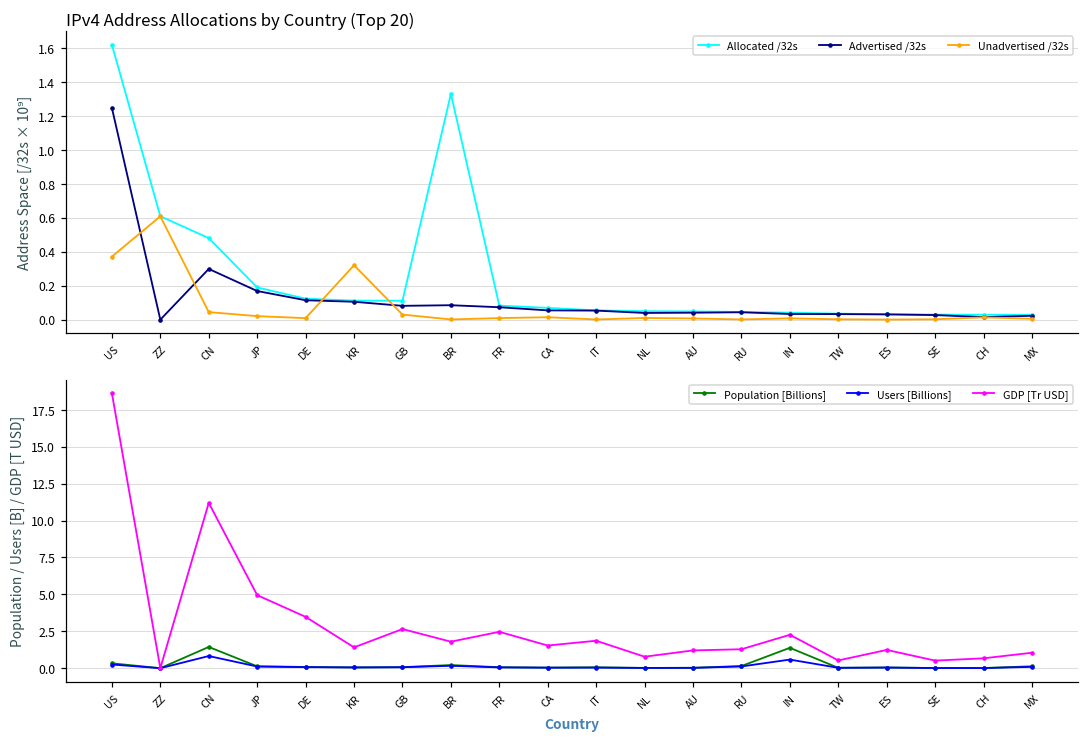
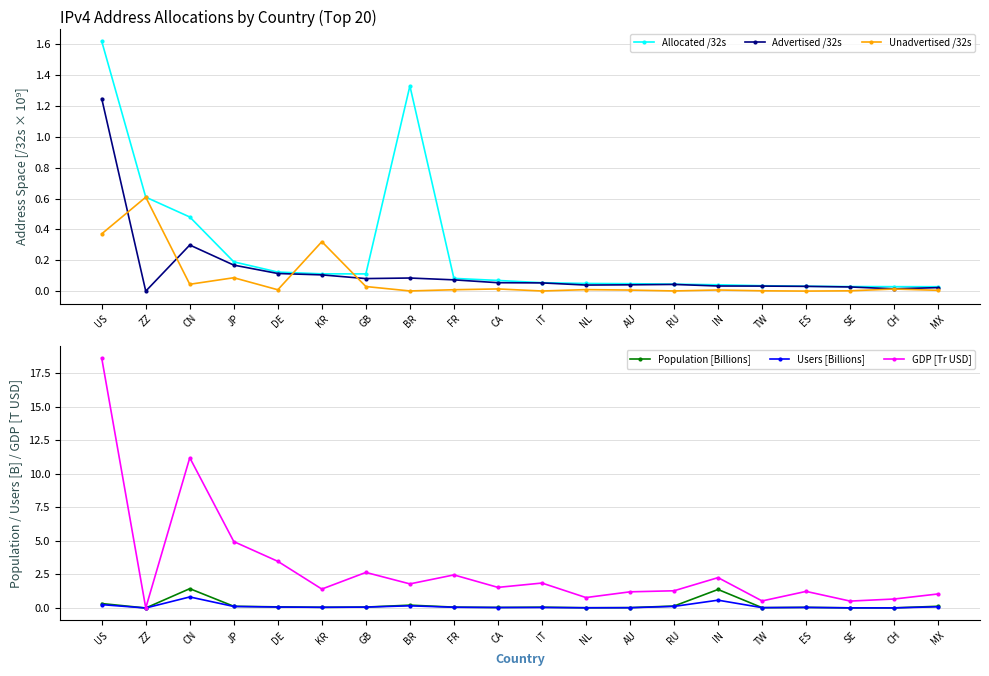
  {
    "IPv4 Address Allocations by Country (Top 20)": {
      "Allocated /32s": {
        "US": 1.62,
        "CN": 0.48,
        "JP": 0.19,
        "GB": 0.11,
        "BR": 1.33
      },
      "Advertised /32s": {
        "US": 1.25,
        "ZZ": 0.00,
        "CN": 0.30,
        "JP": 0.17,
        "GB": 0.08,
        "BR": 0.09
      },
      "Unadvertised /32s": {
        "US": 0.37,
        "CN": 0.04,
-       "JP": 0.02,
+       "JP": 0.09,
        "DE": 0.01,
        "KR": 0.32,
        "GB": 0.03,
        "BR": 0.00,
        "FR": 0.01,
        "CA": 0.01,
        "IT": 0.00,
        "NL": 0.01,
        "AU": 0.01,
        "RU": 0.00,
        "IN": 0.01,
        "TW": 0.00,
        "ES": 0.00,
        "SE": 0.00,
        "MX": 0.01
      }
    }
  }
